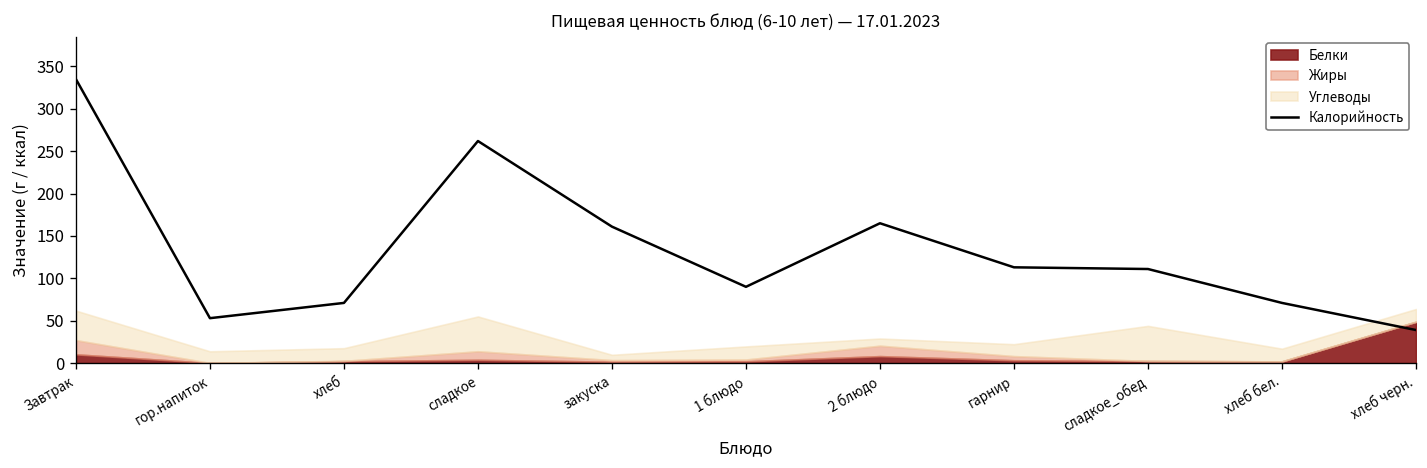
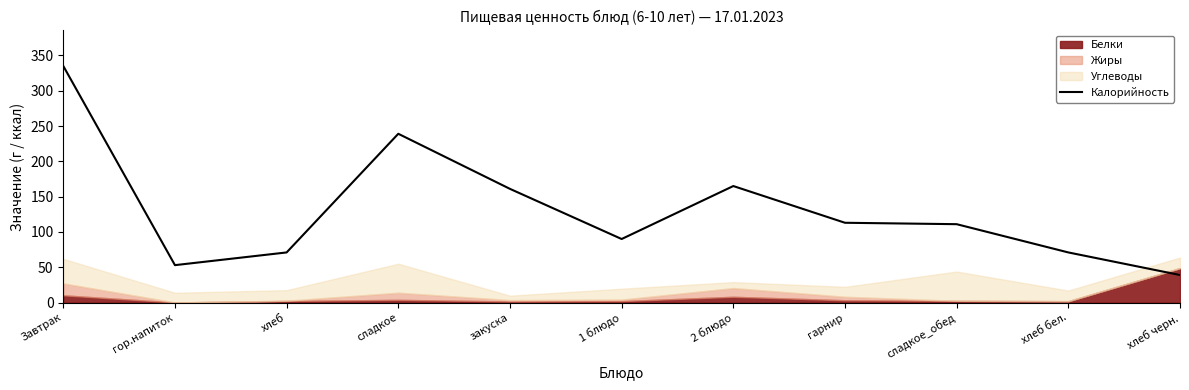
  {
    "Калорийность": {
      "Завтрак": 340,
      "гор.напиток": 50,
      "хлеб": 70,
-     "сладкое": 260,
+     "сладкое": 240,
      "закуска": 160,
      "1 блюдо": 90,
      "2 блюдо": 170,
      "гарнир": 110,
      "сладкое_обед": 110,
      "хлеб бел.": 70,
      "хлеб черн.": 40
    },
    "Белки": {
      "Завтрак": 10,
      "сладкое": 0,
      "2 блюдо": 10
    },
    "Жиры": {
      "Завтрак": 20,
      "сладкое": 10,
      "2 блюдо": 10,
      "гарнир": 0
    },
    "Углеводы": {
      "Завтрак": 30,
      "гор.напиток": 10,
      "хлеб": 20,
      "сладкое": 40,
      "закуска": 10,
      "1 блюдо": 20,
      "2 блюдо": 10,
      "гарнир": 10,
      "сладкое_обед": 40,
      "хлеб бел.": 20,
      "хлеб черн.": 20
    }
  }
